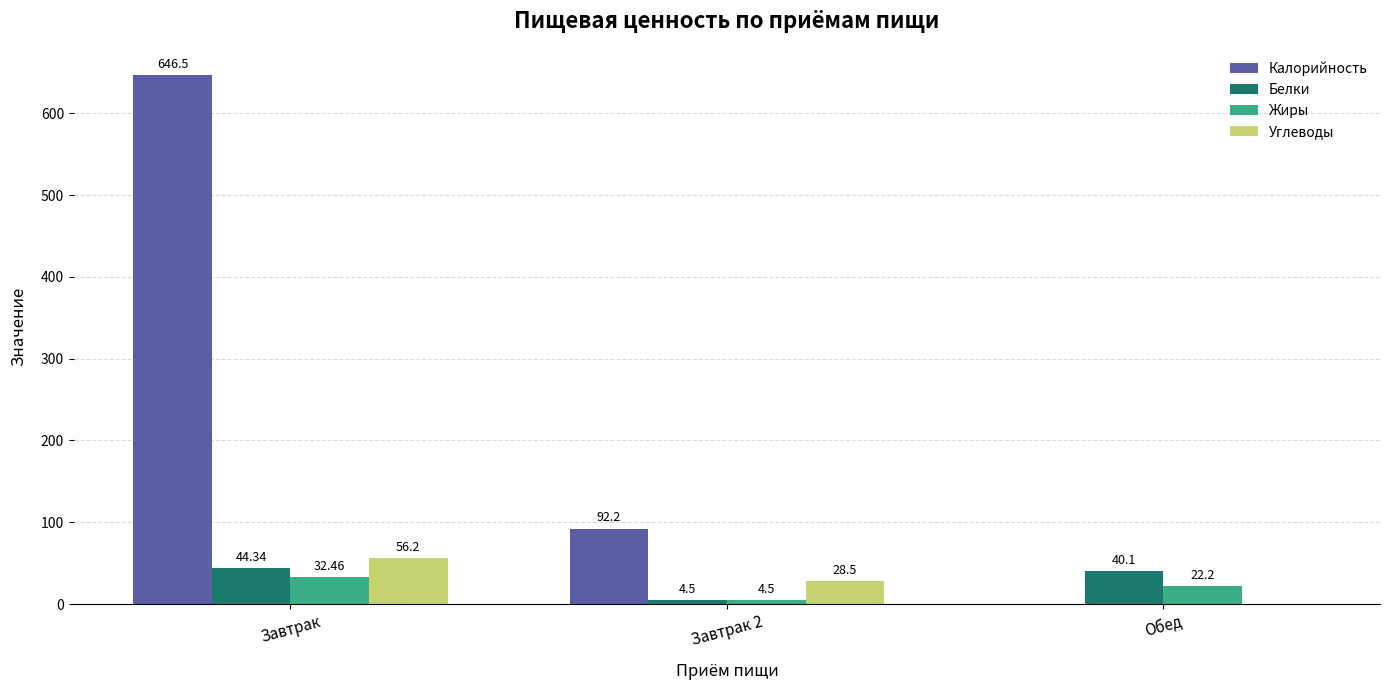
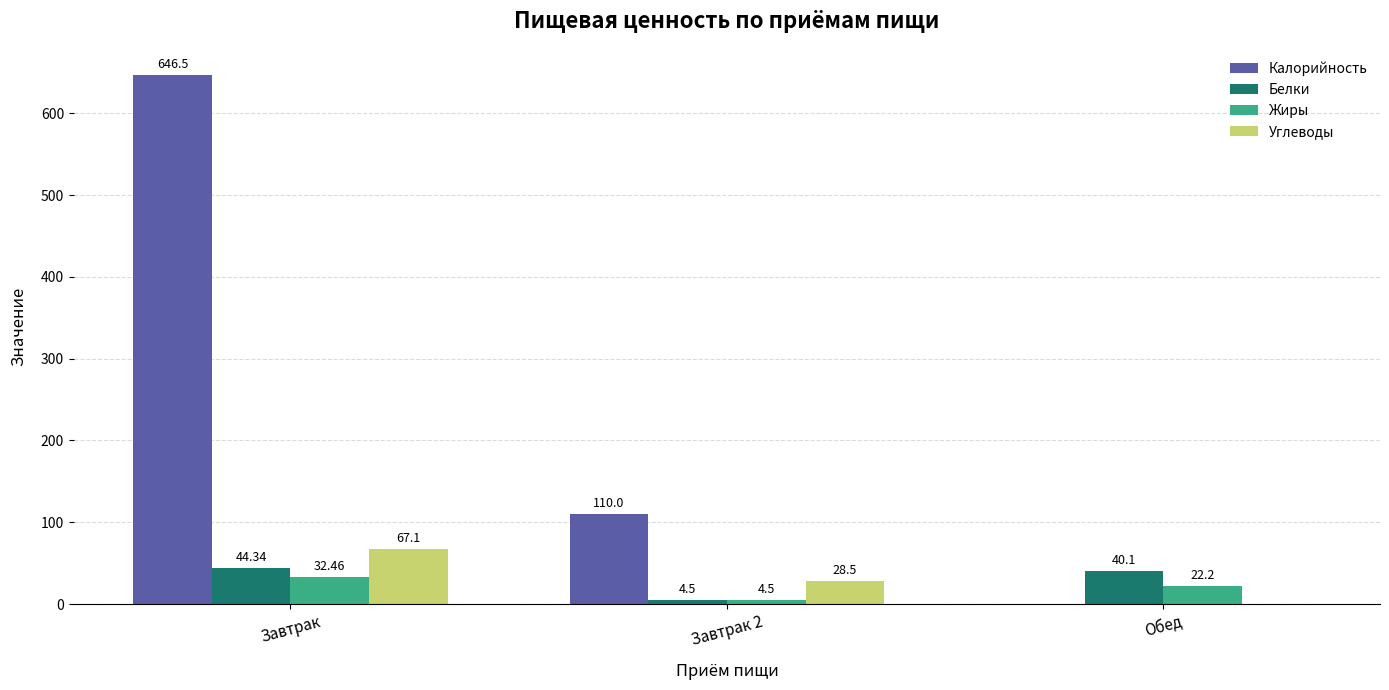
  {
    "Калорийность": {
      "Завтрак": 646.5,
-     "Завтрак 2": 92.2
+     "Завтрак 2": 110.0
    },
    "Белки": {
      "Завтрак": 44.34,
      "Завтрак 2": 4.5,
      "Обед": 40.1
    },
    "Жиры": {
      "Завтрак": 32.46,
      "Завтрак 2": 4.5,
      "Обед": 22.2
    },
    "Углеводы": {
-     "Завтрак": 56.2,
+     "Завтрак": 67.1,
      "Завтрак 2": 28.5
    }
  }
